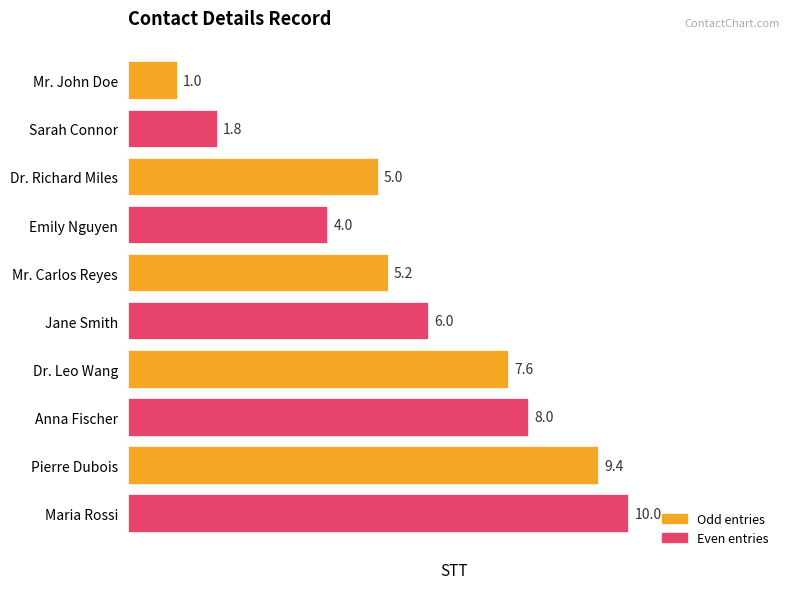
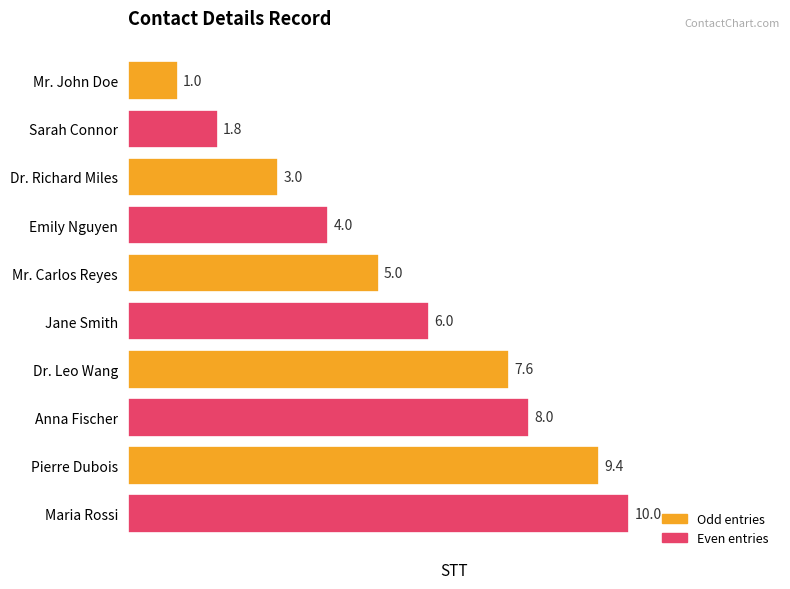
  {
    "Mr. John Doe": 1.0,
    "Sarah Connor": 1.8,
-   "Dr. Richard Miles": 5.0,
+   "Dr. Richard Miles": 3.0,
    "Emily Nguyen": 4.0,
-   "Mr. Carlos Reyes": 5.2,
+   "Mr. Carlos Reyes": 5.0,
    "Jane Smith": 6.0,
    "Dr. Leo Wang": 7.6,
    "Anna Fischer": 8.0,
    "Pierre Dubois": 9.4,
    "Maria Rossi": 10.0
  }
